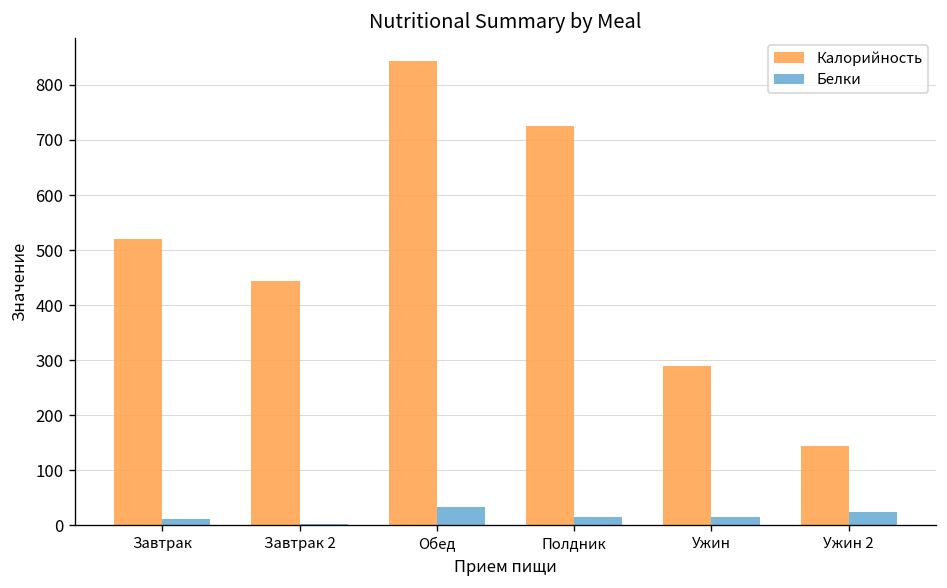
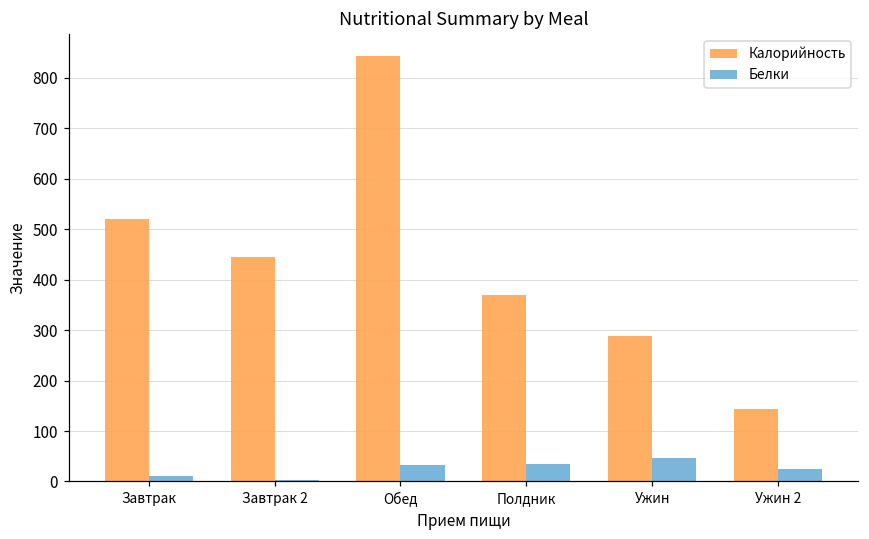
  {
    "Калорийность": {
      "Завтрак": 520,
      "Завтрак 2": 440,
      "Обед": 840,
-     "Полдник": 730,
+     "Полдник": 370,
      "Ужин": 290,
      "Ужин 2": 140
    },
    "Белки": {
      "Завтрак": 10,
      "Обед": 30,
-     "Полдник": 10,
-     "Ужин": 20,
+     "Полдник": 30,
+     "Ужин": 50,
      "Ужин 2": 20
    }
  }
